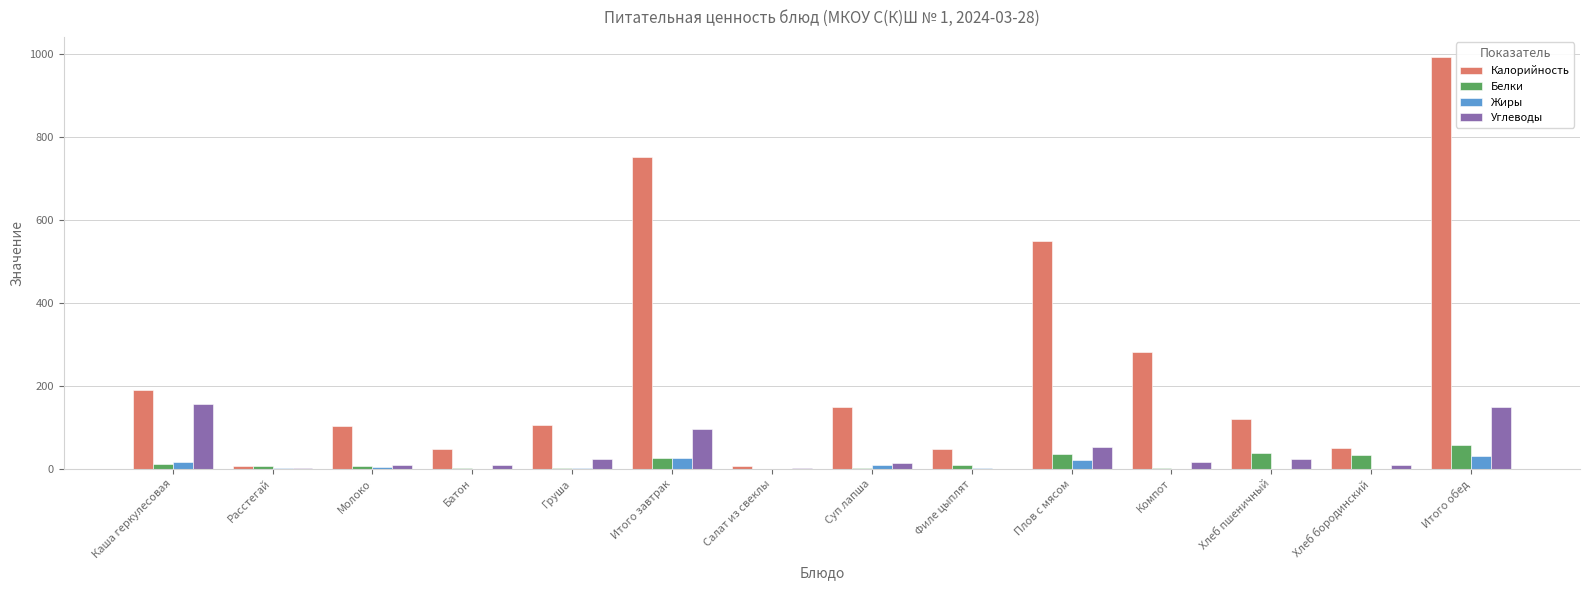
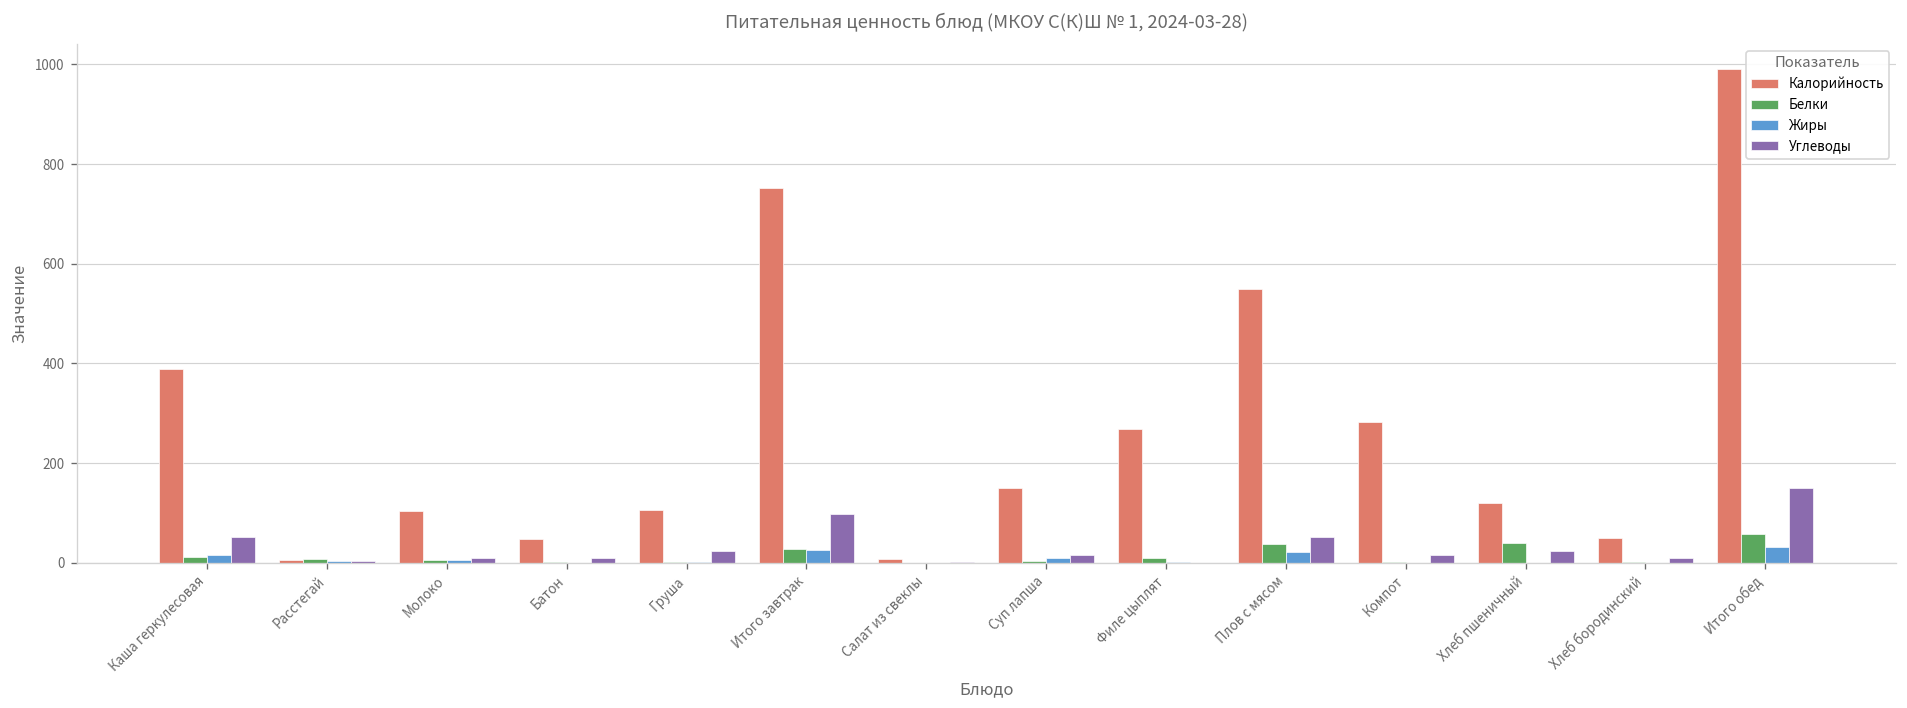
  {
    "Калорийность": {
-     "Каша геркулесовая": 190,
+     "Каша геркулесовая": 390,
      "Молоко": 100,
      "Батон": 50,
      "Груша": 110,
      "Итого завтрак": 750,
      "Салат из свеклы": 10,
      "Суп лапша": 150,
-     "Филе цыплят": 50,
+     "Филе цыплят": 270,
      "Плов с мясом": 550,
      "Компот": 280,
      "Хлеб пшеничный": 120,
      "Хлеб бородинский": 50,
      "Итого обед": 990
    },
    "Белки": {
      "Каша геркулесовая": 10,
      "Расстегай": 10,
      "Итого завтрак": 30,
      "Салат из свеклы": 0,
      "Филе цыплят": 10,
      "Плов с мясом": 40,
      "Хлеб пшеничный": 40,
-     "Хлеб бородинский": 30,
+     "Хлеб бородинский": 0,
      "Итого обед": 60
    },
    "Жиры": {
      "Каша геркулесовая": 20,
      "Батон": 0,
      "Итого завтрак": 30,
      "Салат из свеклы": 0,
      "Суп лапша": 10,
      "Плов с мясом": 20,
      "Компот": 0,
      "Хлеб пшеничный": 0,
      "Хлеб бородинский": 0,
      "Итого обед": 30
    },
    "Углеводы": {
-     "Каша геркулесовая": 160,
+     "Каша геркулесовая": 50,
      "Молоко": 10,
      "Батон": 10,
      "Груша": 20,
      "Итого завтрак": 100,
      "Суп лапша": 20,
      "Филе цыплят": 0,
      "Плов с мясом": 50,
      "Компот": 20,
      "Хлеб пшеничный": 20,
      "Хлеб бородинский": 10,
      "Итого обед": 150
    }
  }
